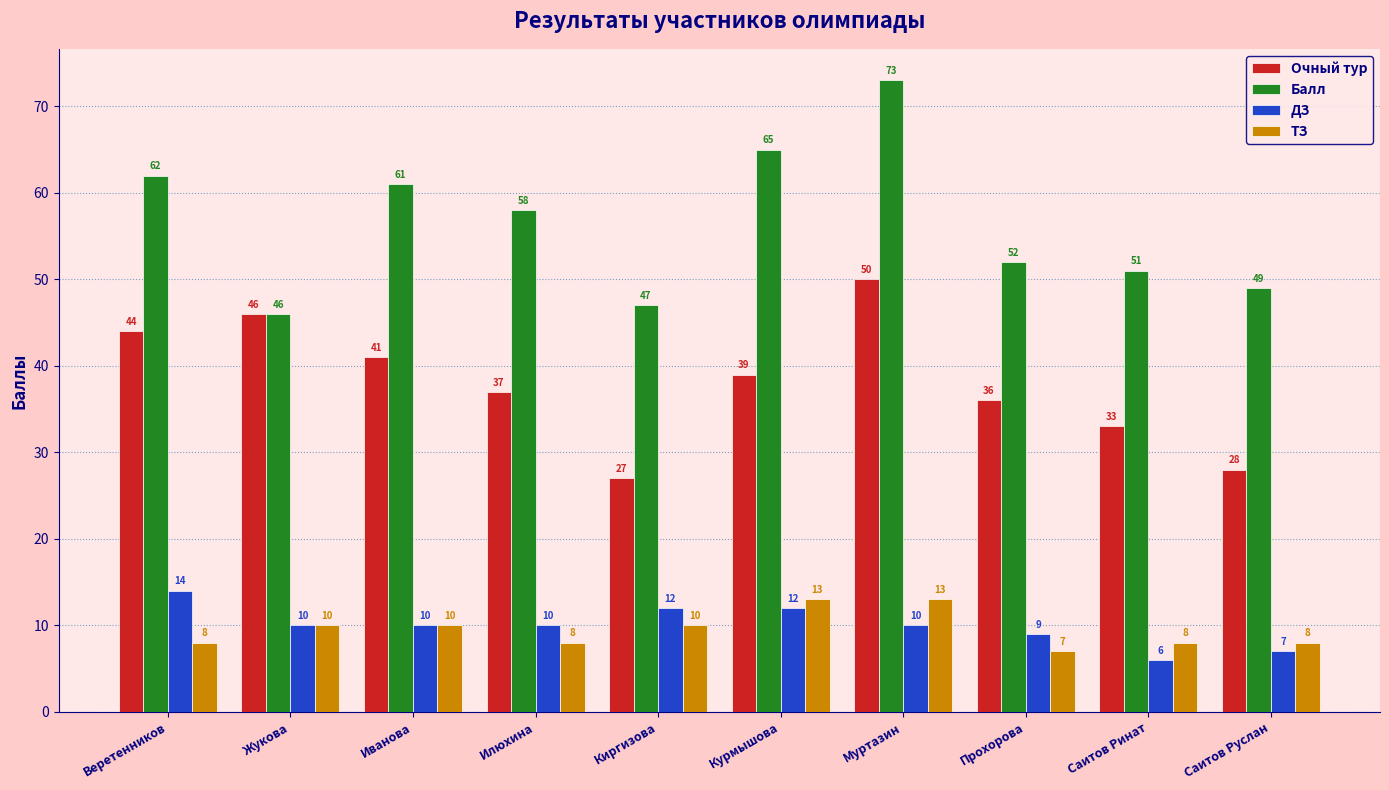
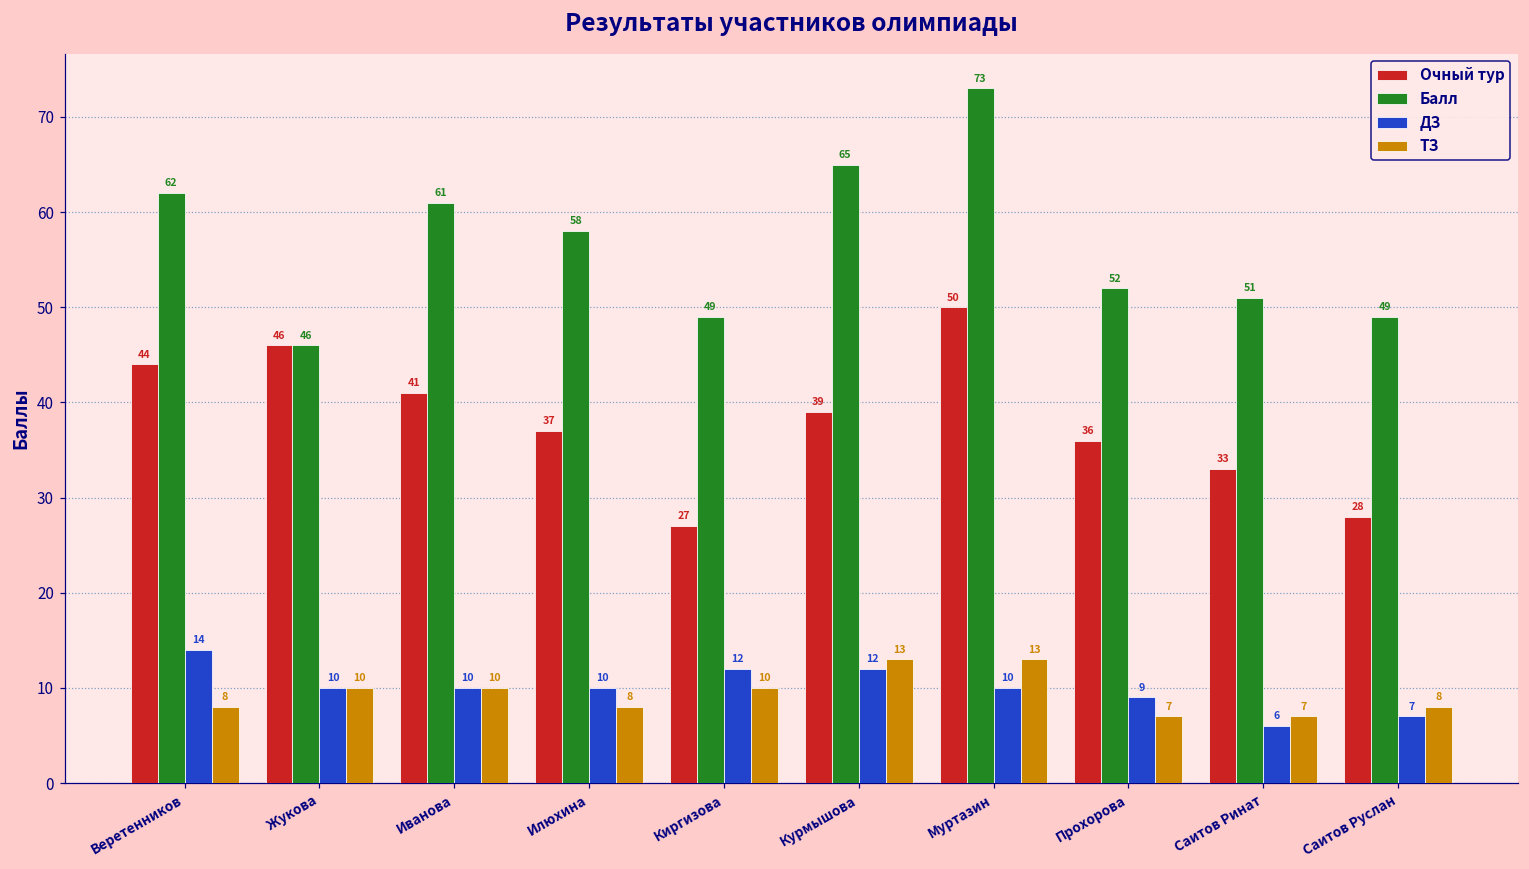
  {
    "Очный тур": {
      "Веретенников": 44,
      "Жукова": 46,
      "Иванова": 41,
      "Илюхина": 37,
      "Киргизова": 27,
      "Курмышова": 39,
      "Муртазин": 50,
      "Прохорова": 36,
      "Саитов Ринат": 33,
      "Саитов Руслан": 28
    },
    "Балл": {
      "Веретенников": 62,
      "Жукова": 46,
      "Иванова": 61,
      "Илюхина": 58,
-     "Киргизова": 47,
+     "Киргизова": 49,
      "Курмышова": 65,
      "Муртазин": 73,
      "Прохорова": 52,
      "Саитов Ринат": 51,
      "Саитов Руслан": 49
    },
    "ДЗ": {
      "Веретенников": 14,
      "Жукова": 10,
      "Иванова": 10,
      "Илюхина": 10,
      "Киргизова": 12,
      "Курмышова": 12,
      "Муртазин": 10,
      "Прохорова": 9,
      "Саитов Ринат": 6,
      "Саитов Руслан": 7
    },
    "ТЗ": {
      "Веретенников": 8,
      "Жукова": 10,
      "Иванова": 10,
      "Илюхина": 8,
      "Киргизова": 10,
      "Курмышова": 13,
      "Муртазин": 13,
      "Прохорова": 7,
-     "Саитов Ринат": 8,
+     "Саитов Ринат": 7,
      "Саитов Руслан": 8
    }
  }
